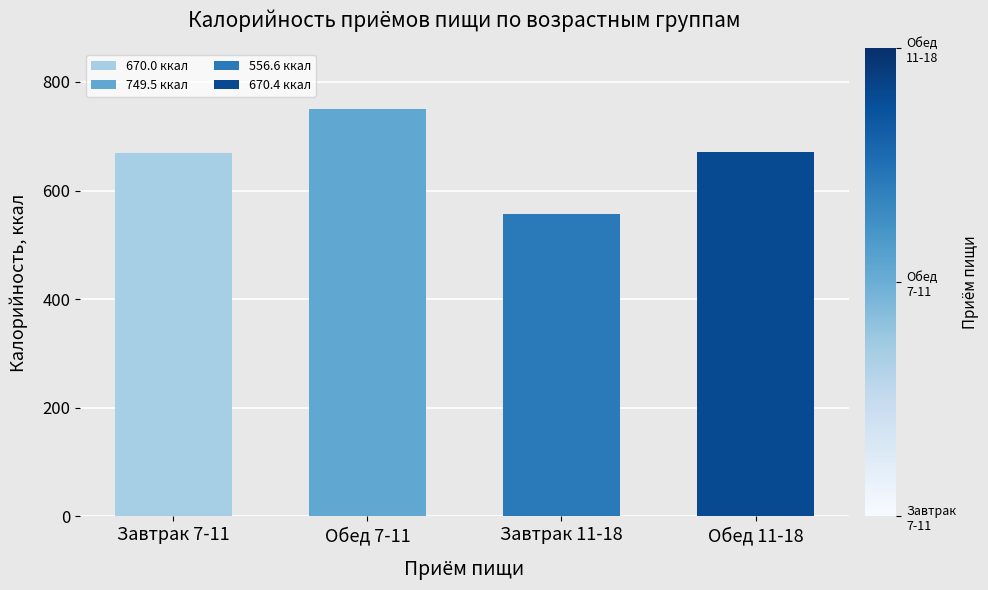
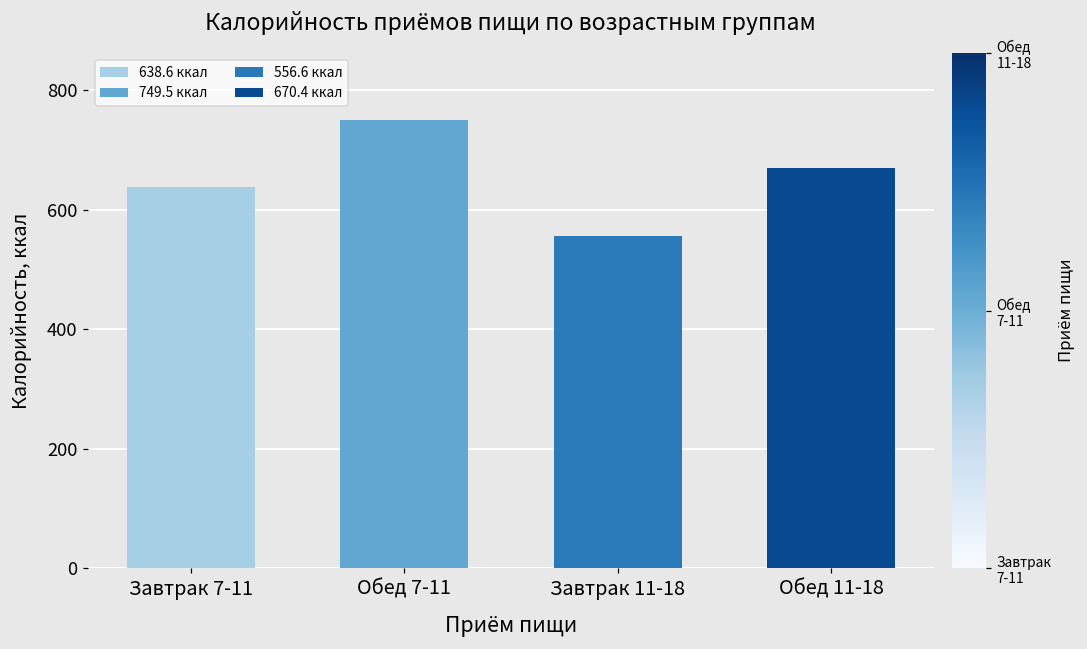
  {
-   "Завтрак 7-11": 670,
+   "Завтрак 7-11": 640,
    "Обед 7-11": 750,
    "Завтрак 11-18": 560,
    "Обед 11-18": 670
  }
